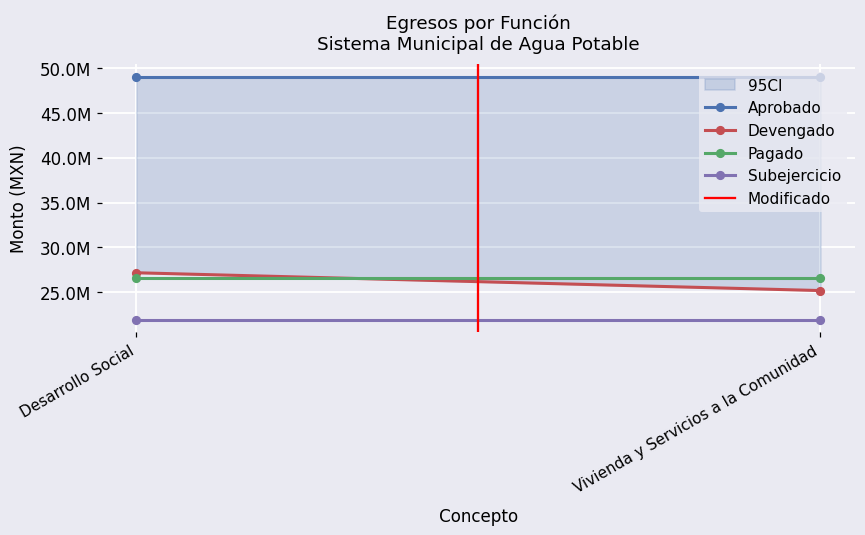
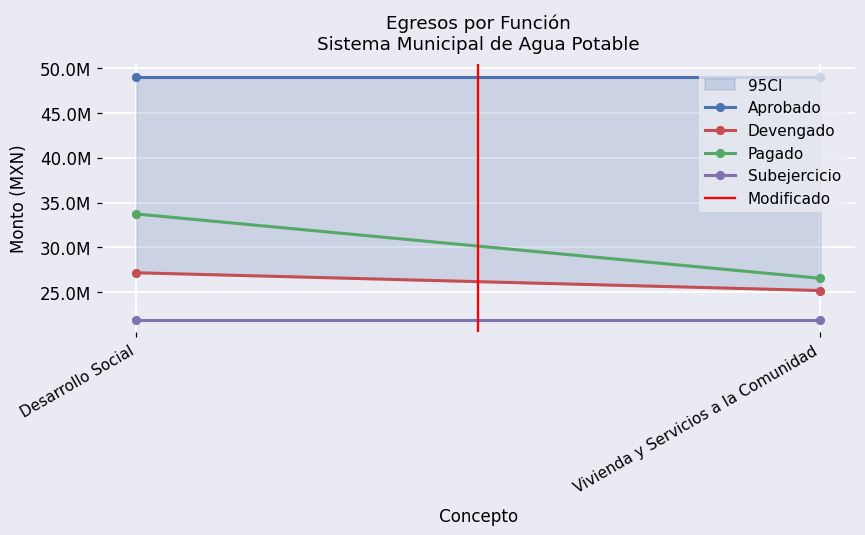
  {
    "Devengado": {
      "Desarrollo Social": 27000000,
      "Vivienda y Servicios a la Comunidad": 25000000
    },
    "Pagado": {
-     "Desarrollo Social": 27000000,
+     "Desarrollo Social": 34000000,
      "Vivienda y Servicios a la Comunidad": 27000000
    }
  }
